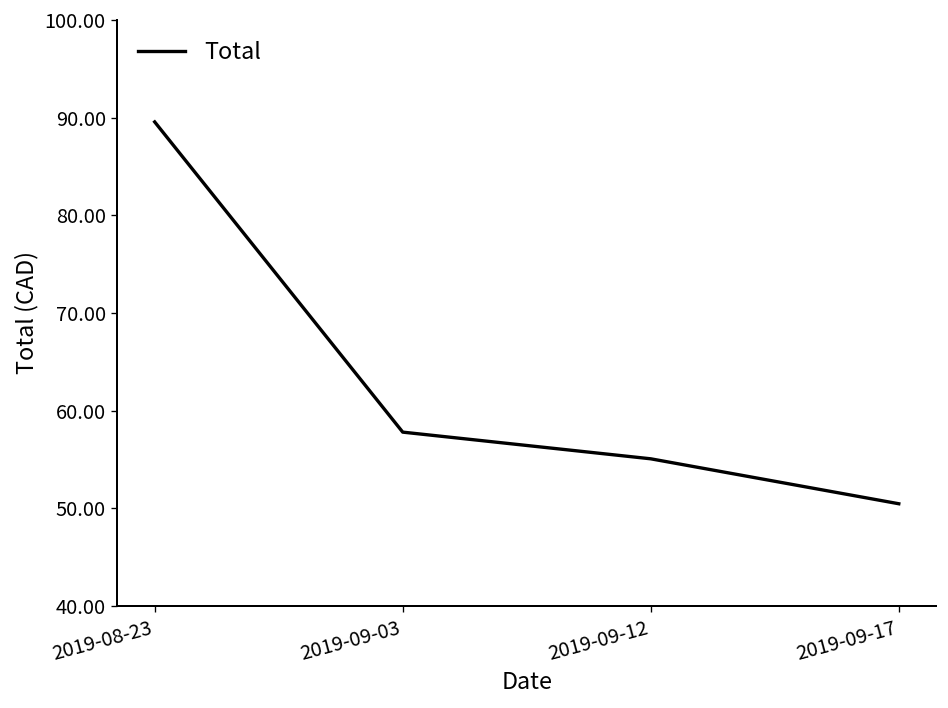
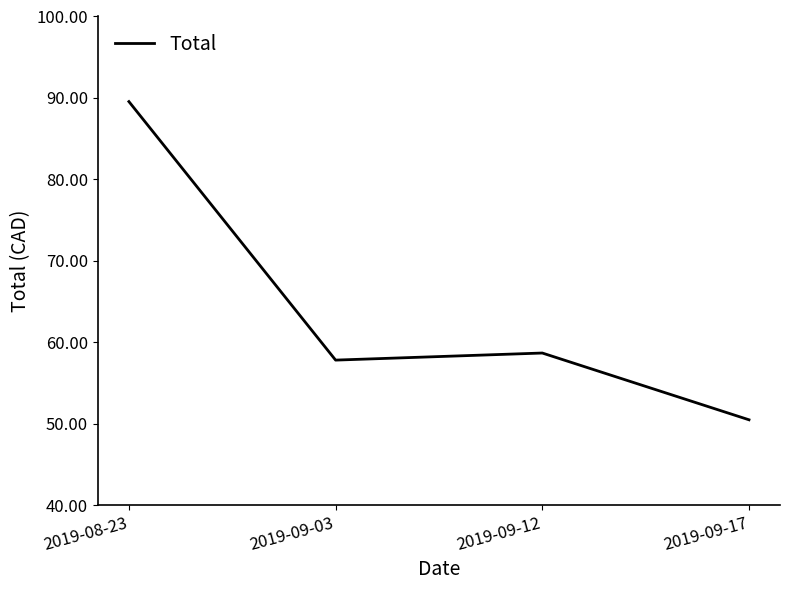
  {
    "2019-08-23": 90,
    "2019-09-03": 58,
-   "2019-09-12": 55,
+   "2019-09-12": 59,
    "2019-09-17": 50
  }
